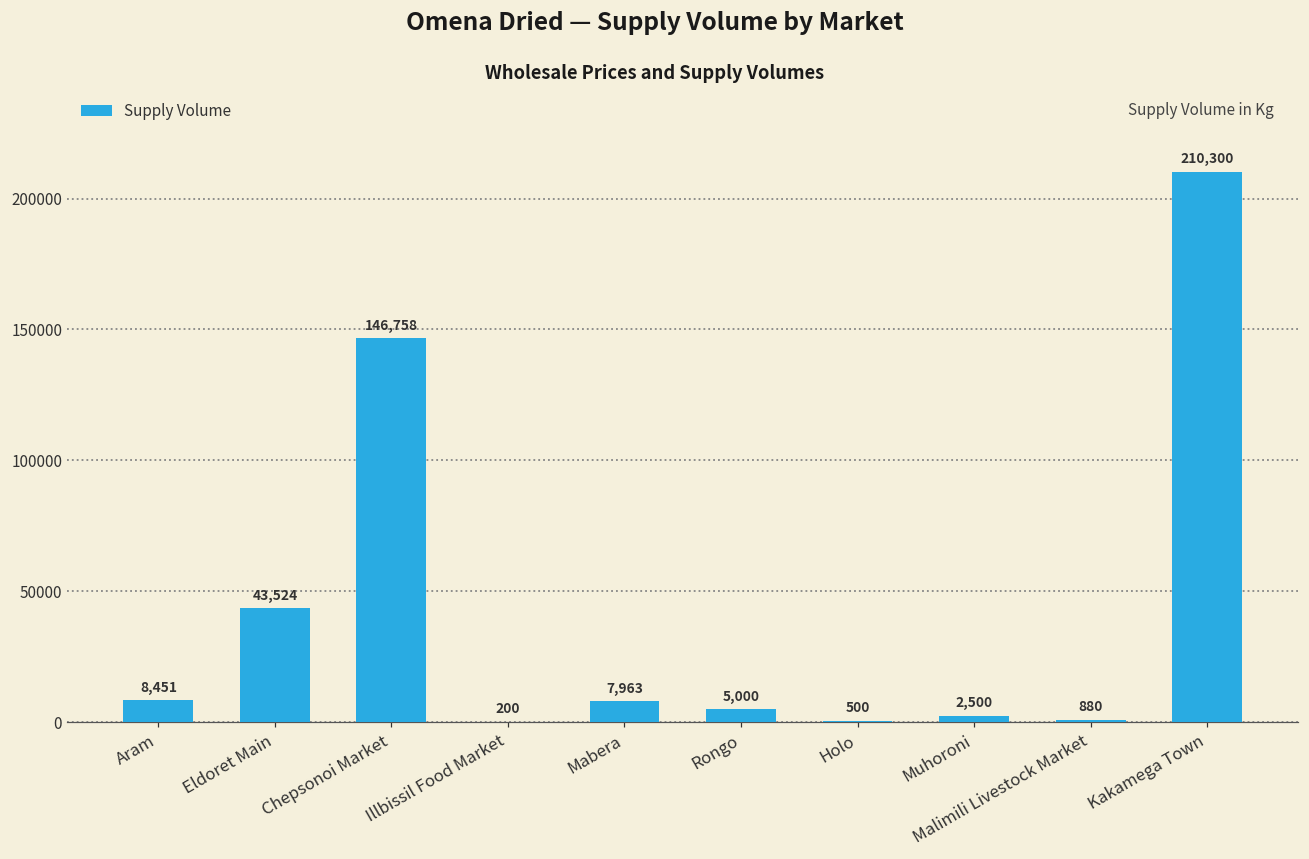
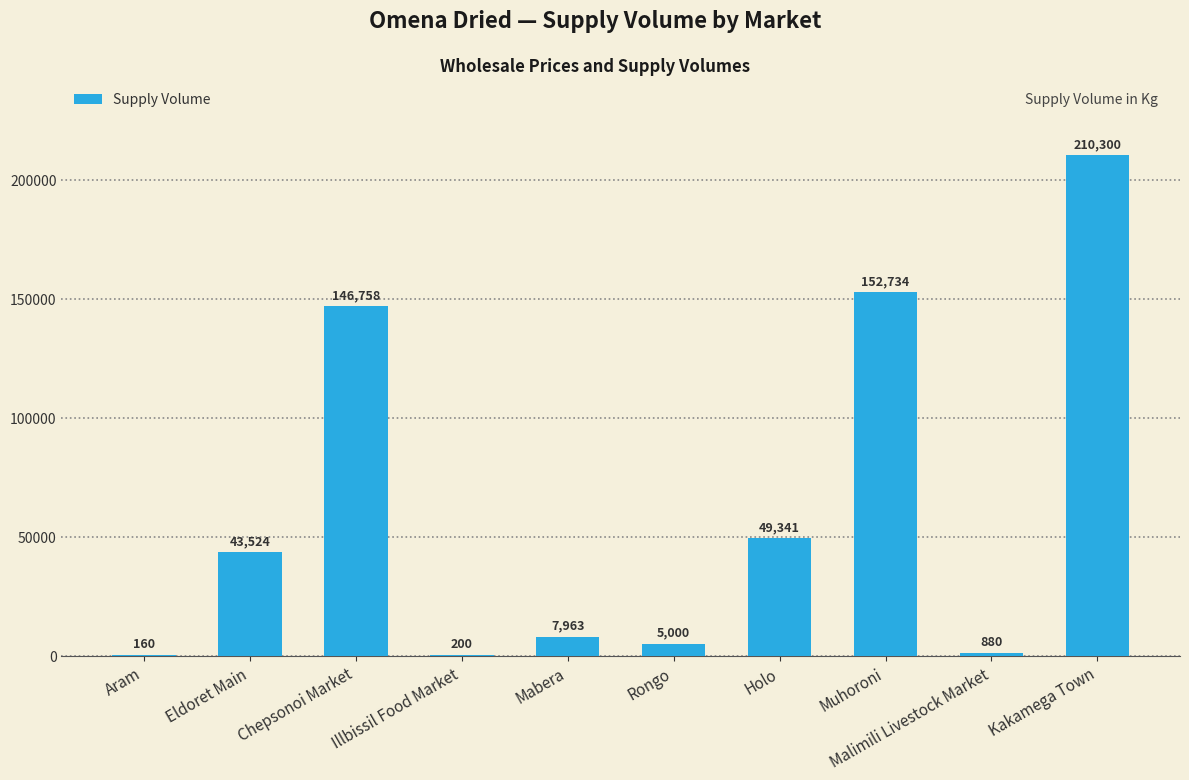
  {
-   "Aram": "8,451",
+   "Aram": "160",
    "Eldoret Main": "43,524",
    "Chepsonoi Market": "146,758",
    "Illbissil Food Market": "200",
    "Mabera": "7,963",
    "Rongo": "5,000",
-   "Holo": "500",
-   "Muhoroni": "2,500",
+   "Holo": "49,341",
+   "Muhoroni": "152,734",
    "Malimili Livestock Market": "880",
    "Kakamega Town": "210,300"
  }
